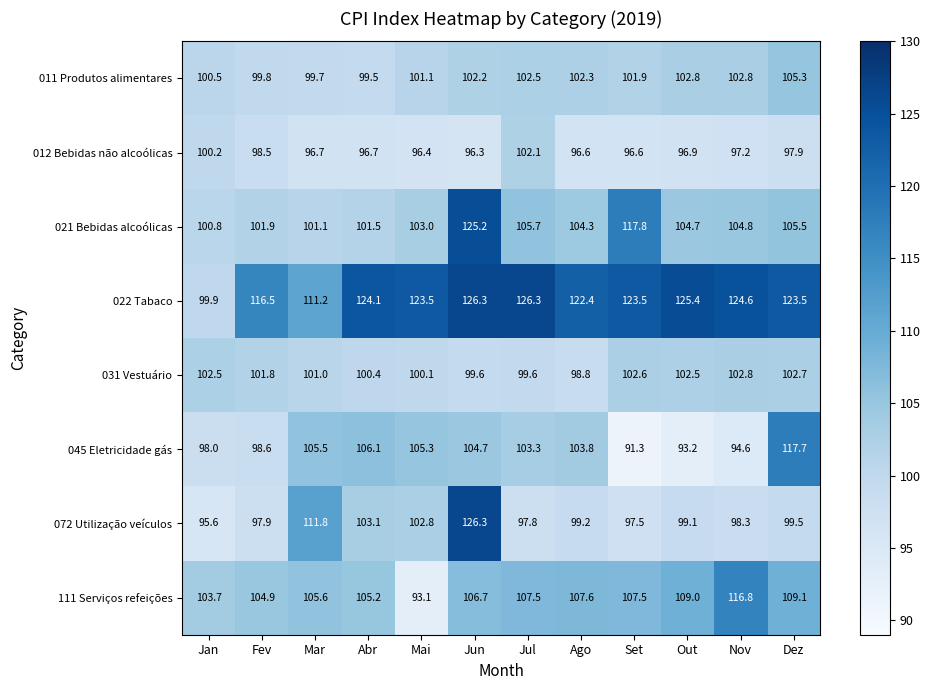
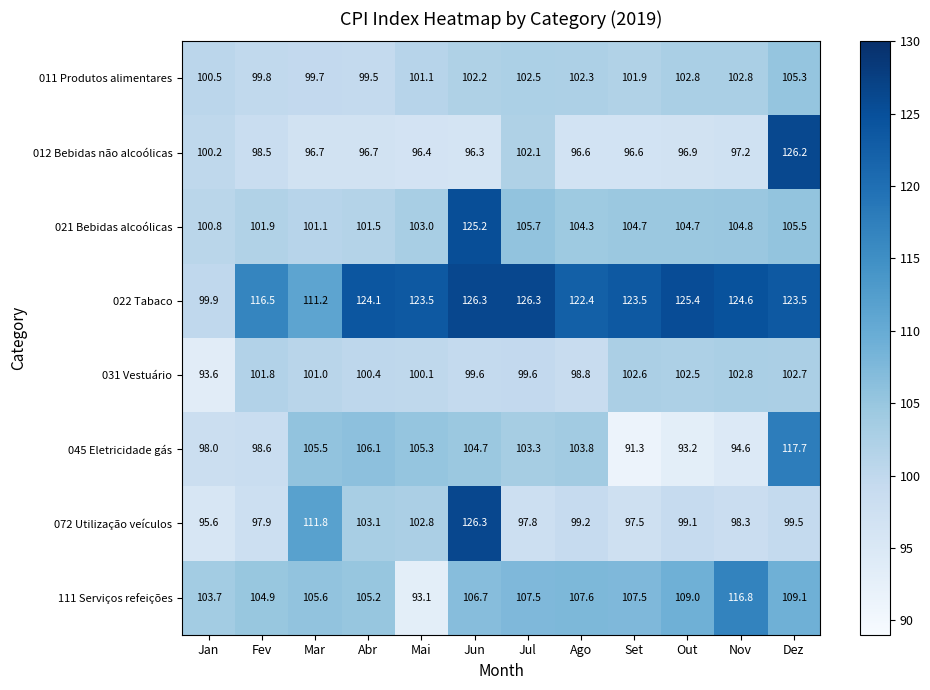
  {
    "011 Produtos alimentares": {
      "Jan": 100.5,
      "Fev": 99.8,
      "Mar": 99.7,
      "Abr": 99.5,
      "Mai": 101.1,
      "Jun": 102.2,
      "Jul": 102.5,
      "Ago": 102.3,
      "Set": 101.9,
      "Out": 102.8,
      "Nov": 102.8,
      "Dez": 105.3
    },
    "012 Bebidas não alcoólicas": {
      "Jan": 100.2,
      "Fev": 98.5,
      "Mar": 96.7,
      "Abr": 96.7,
      "Mai": 96.4,
      "Jun": 96.3,
      "Jul": 102.1,
      "Ago": 96.6,
      "Set": 96.6,
      "Out": 96.9,
      "Nov": 97.2,
-     "Dez": 97.9
+     "Dez": 126.2
    },
    "021 Bebidas alcoólicas": {
      "Jan": 100.8,
      "Fev": 101.9,
      "Mar": 101.1,
      "Abr": 101.5,
      "Mai": 103.0,
      "Jun": 125.2,
      "Jul": 105.7,
      "Ago": 104.3,
-     "Set": 117.8,
+     "Set": 104.7,
      "Out": 104.7,
      "Nov": 104.8,
      "Dez": 105.5
    },
    "022 Tabaco": {
      "Jan": 99.9,
      "Fev": 116.5,
      "Mar": 111.2,
      "Abr": 124.1,
      "Mai": 123.5,
      "Jun": 126.3,
      "Jul": 126.3,
      "Ago": 122.4,
      "Set": 123.5,
      "Out": 125.4,
      "Nov": 124.6,
      "Dez": 123.5
    },
    "031 Vestuário": {
-     "Jan": 102.5,
+     "Jan": 93.6,
      "Fev": 101.8,
      "Mar": 101.0,
      "Abr": 100.4,
      "Mai": 100.1,
      "Jun": 99.6,
      "Jul": 99.6,
      "Ago": 98.8,
      "Set": 102.6,
      "Out": 102.5,
      "Nov": 102.8,
      "Dez": 102.7
    },
    "045 Eletricidade gás": {
      "Jan": 98.0,
      "Fev": 98.6,
      "Mar": 105.5,
      "Abr": 106.1,
      "Mai": 105.3,
      "Jun": 104.7,
      "Jul": 103.3,
      "Ago": 103.8,
      "Set": 91.3,
      "Out": 93.2,
      "Nov": 94.6,
      "Dez": 117.7
    },
    "072 Utilização veículos": {
      "Jan": 95.6,
      "Fev": 97.9,
      "Mar": 111.8,
      "Abr": 103.1,
      "Mai": 102.8,
      "Jun": 126.3,
      "Jul": 97.8,
      "Ago": 99.2,
      "Set": 97.5,
      "Out": 99.1,
      "Nov": 98.3,
      "Dez": 99.5
    },
    "111 Serviços refeições": {
      "Jan": 103.7,
      "Fev": 104.9,
      "Mar": 105.6,
      "Abr": 105.2,
      "Mai": 93.1,
      "Jun": 106.7,
      "Jul": 107.5,
      "Ago": 107.6,
      "Set": 107.5,
      "Out": 109.0,
      "Nov": 116.8,
      "Dez": 109.1
    }
  }
